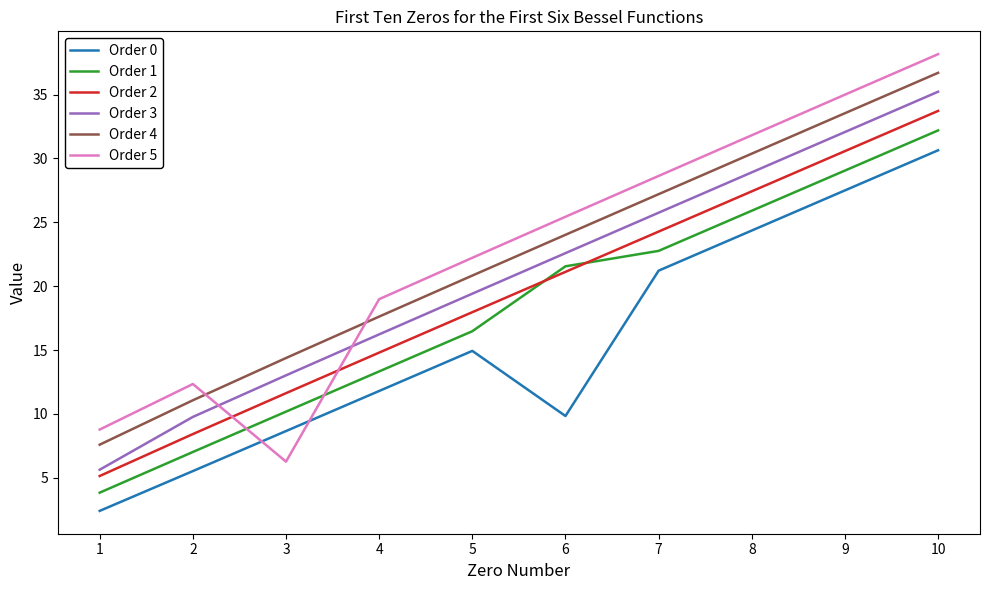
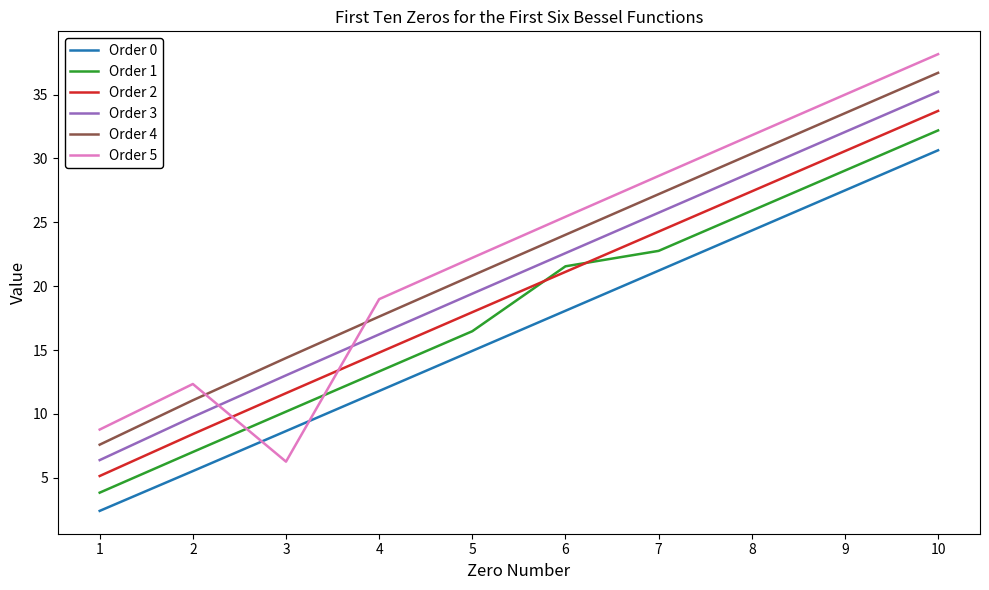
  {
    "Order 0": {
      "1": 2.4,
      "2": 5.5,
      "3": 8.7,
      "4": 11.8,
      "5": 14.9,
-     "6": 9.8,
+     "6": 18.1,
      "7": 21.2,
      "8": 24.4,
      "9": 27.5,
      "10": 30.6
    },
    "Order 1": {
      "1": 3.8,
      "2": 7.0,
      "3": 10.2,
      "4": 13.3,
      "5": 16.5,
      "6": 21.6,
      "7": 22.8,
      "8": 25.9,
      "9": 29.0,
      "10": 32.2
    },
    "Order 2": {
      "1": 5.1,
      "2": 8.4,
      "3": 11.6,
      "4": 14.8,
      "5": 18.0,
      "6": 21.1,
      "7": 24.3,
      "8": 27.4,
      "9": 30.6,
      "10": 33.7
    },
    "Order 3": {
-     "1": 5.6,
+     "1": 6.4,
      "2": 9.8,
      "3": 13.0,
      "4": 16.2,
      "5": 19.4,
      "6": 22.6,
      "7": 25.7,
      "8": 28.9,
      "9": 32.1,
      "10": 35.2
    },
    "Order 4": {
      "1": 7.6,
      "2": 11.1,
      "3": 14.4,
      "4": 17.6,
      "5": 20.8,
      "6": 24.0,
      "7": 27.2,
      "8": 30.4,
      "9": 33.5,
      "10": 36.7
    },
    "Order 5": {
      "1": 8.8,
      "2": 12.3,
      "3": 6.3,
      "4": 19.0,
      "5": 22.2,
      "6": 25.4,
      "7": 28.6,
      "8": 31.8,
      "9": 35.0,
      "10": 38.2
    }
  }
